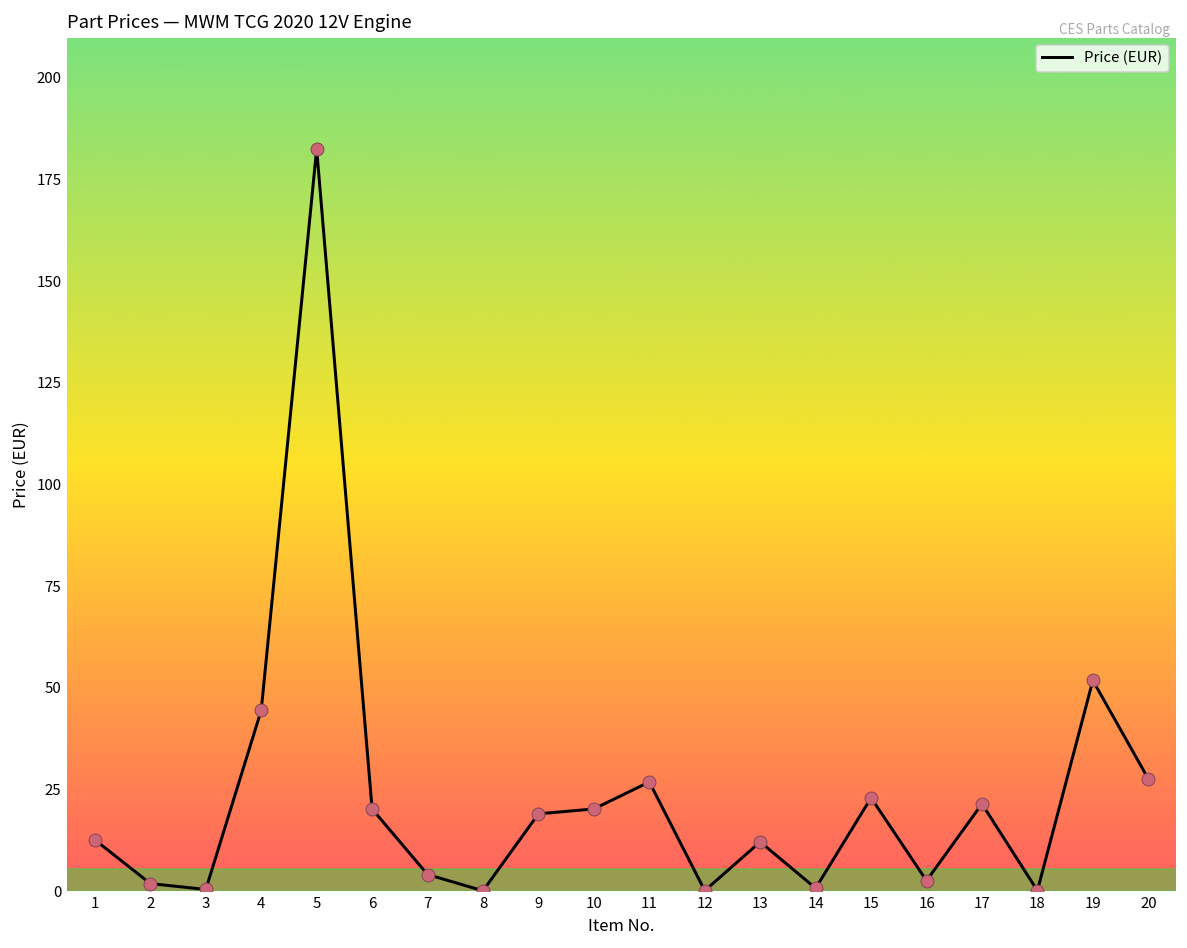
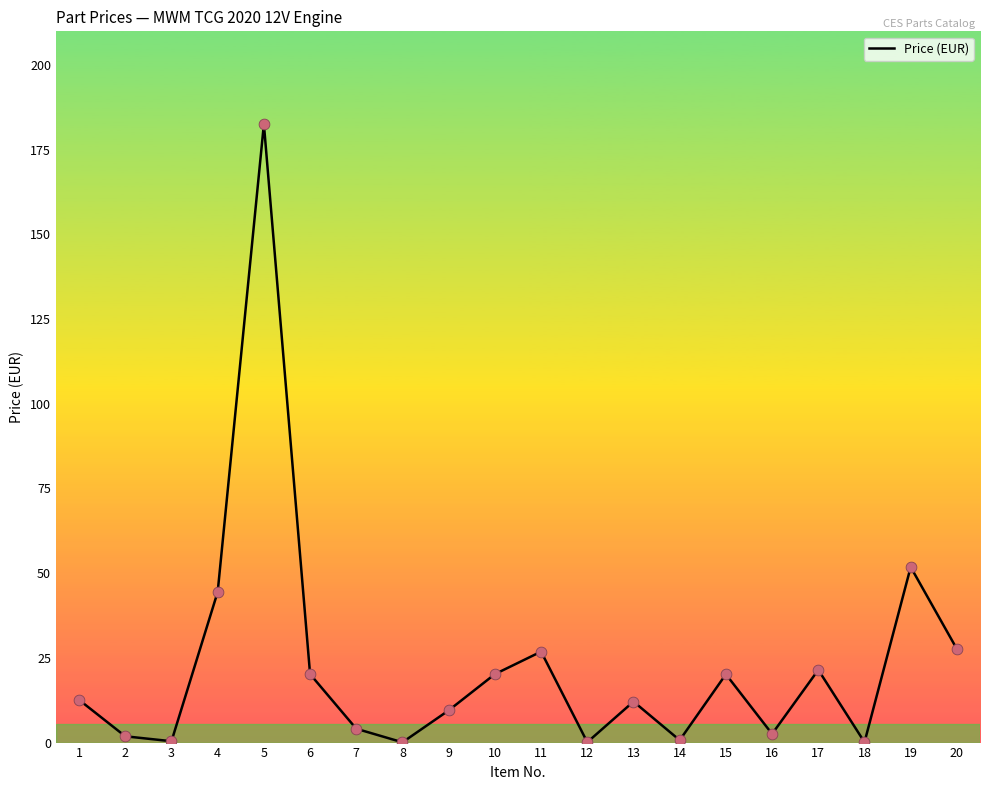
  {
    "1": 13,
    "4": 44,
    "5": 183,
    "6": 20,
-   "9": 19,
+   "9": 10,
    "10": 20,
    "11": 27,
    "13": 12,
-   "15": 23,
+   "15": 20,
    "17": 21,
    "19": 52,
    "20": 28
  }
